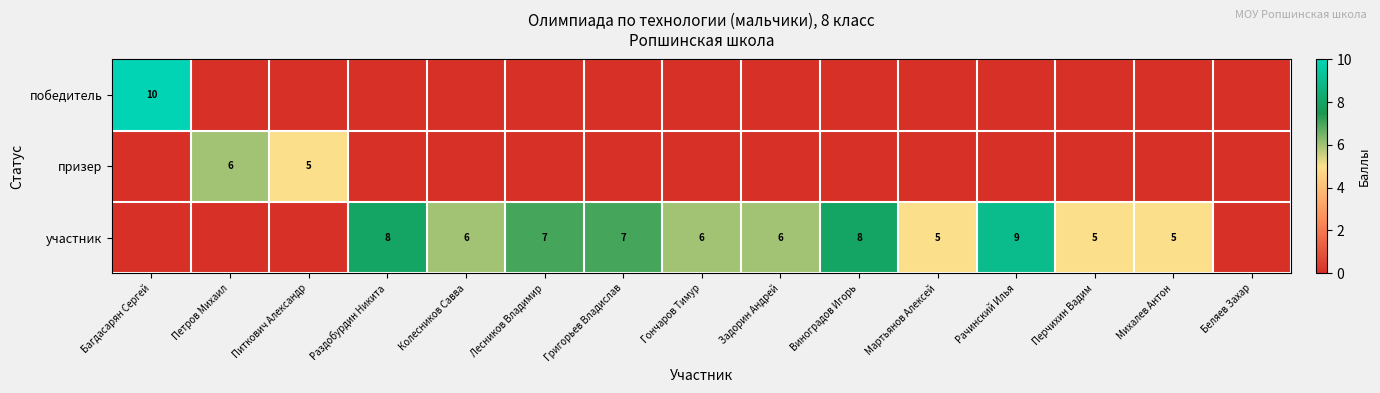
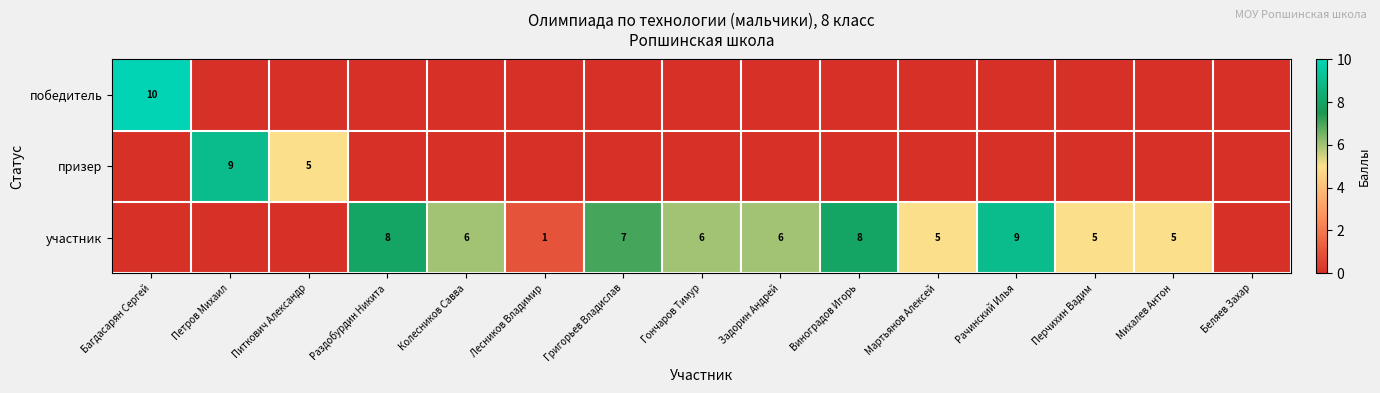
  {
    "победитель": {
      "Багдасарян Сергей": 10
    },
    "призер": {
-     "Петров Михаил": 6,
+     "Петров Михаил": 9,
      "Питкович Александр": 5
    },
    "участник": {
      "Раздобурдин Никита": 8,
      "Колесников Савва": 6,
-     "Лесников Владимир": 7,
+     "Лесников Владимир": 1,
      "Григорьев Владислав": 7,
      "Гончаров Тимур": 6,
      "Задорин Андрей": 6,
      "Виноградов Игорь": 8,
      "Мартьянов Алексей": 5,
      "Рачинский Илья": 9,
      "Перчихин Вадим": 5,
      "Михалев Антон": 5
    }
  }
